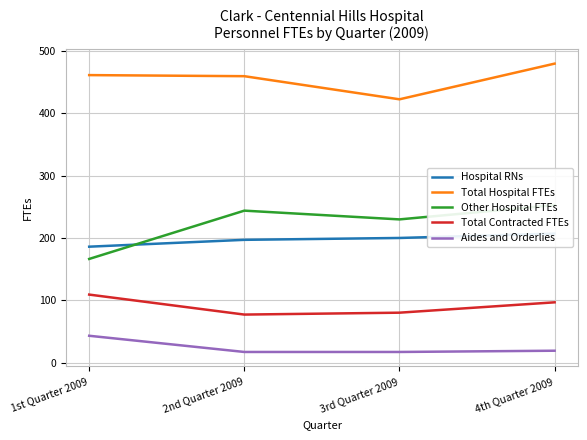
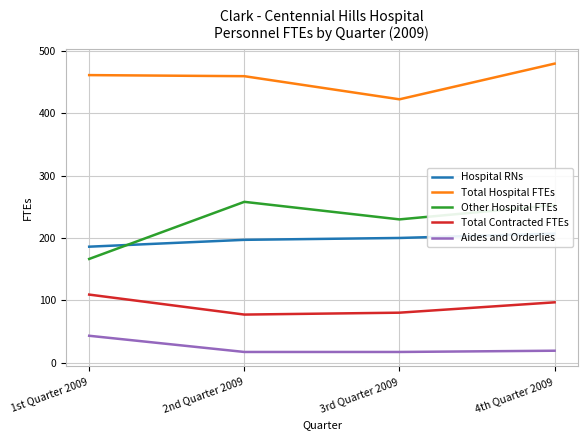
  {
    "Hospital RNs": {
      "1st Quarter 2009": 190,
      "2nd Quarter 2009": 200,
      "3rd Quarter 2009": 200
    },
    "Total Hospital FTEs": {
      "1st Quarter 2009": 460,
      "2nd Quarter 2009": 460,
      "3rd Quarter 2009": 420,
      "4th Quarter 2009": 480
    },
    "Other Hospital FTEs": {
      "1st Quarter 2009": 170,
-     "2nd Quarter 2009": 240,
+     "2nd Quarter 2009": 260,
      "3rd Quarter 2009": 230
    },
    "Total Contracted FTEs": {
      "1st Quarter 2009": 110,
      "2nd Quarter 2009": 80,
      "3rd Quarter 2009": 80,
      "4th Quarter 2009": 100
    },
    "Aides and Orderlies": {
      "1st Quarter 2009": 40,
      "2nd Quarter 2009": 20,
      "3rd Quarter 2009": 20,
      "4th Quarter 2009": 20
    }
  }
